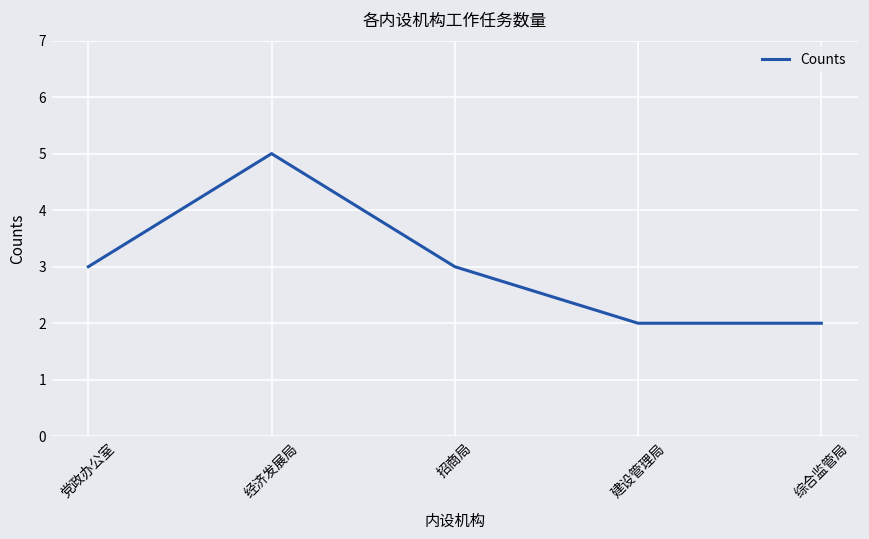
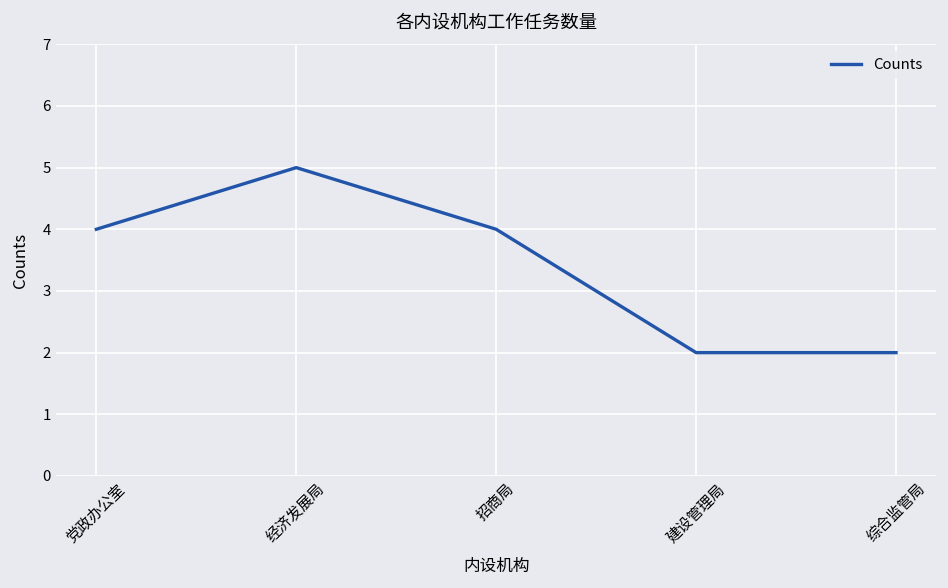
  {
-   "党政办公室": 3,
+   "党政办公室": 4,
    "经济发展局": 5,
-   "招商局": 3,
+   "招商局": 4,
    "建设管理局": 2,
    "综合监管局": 2
  }
